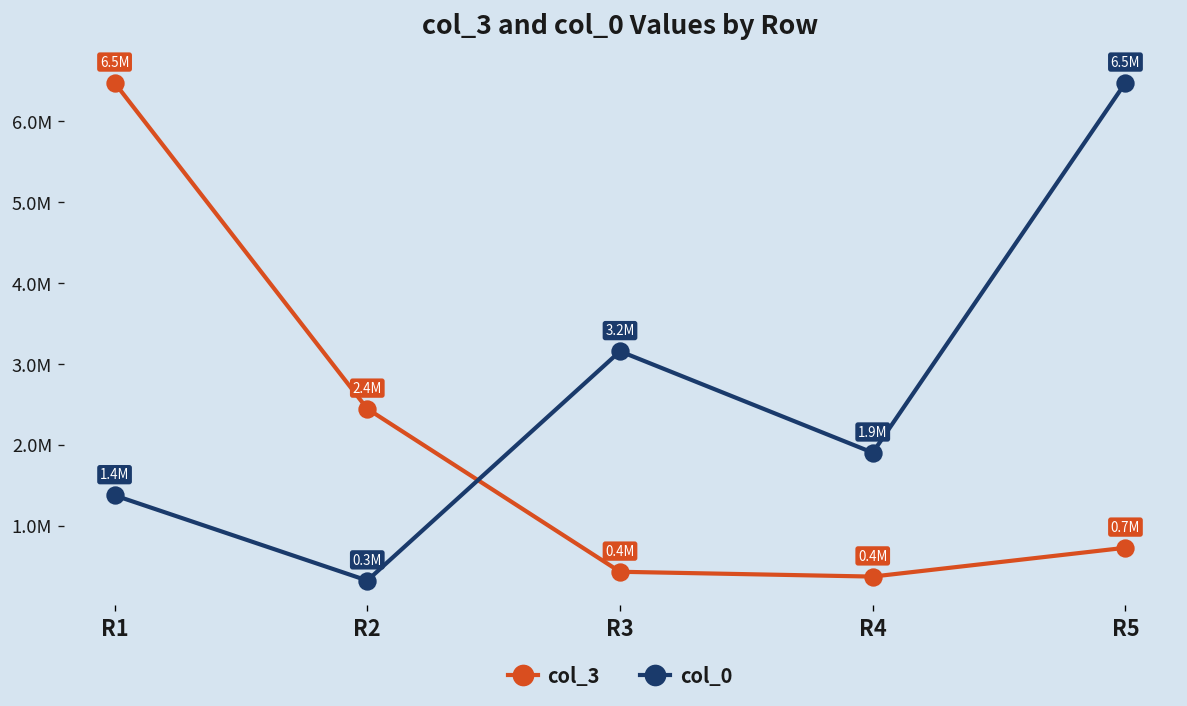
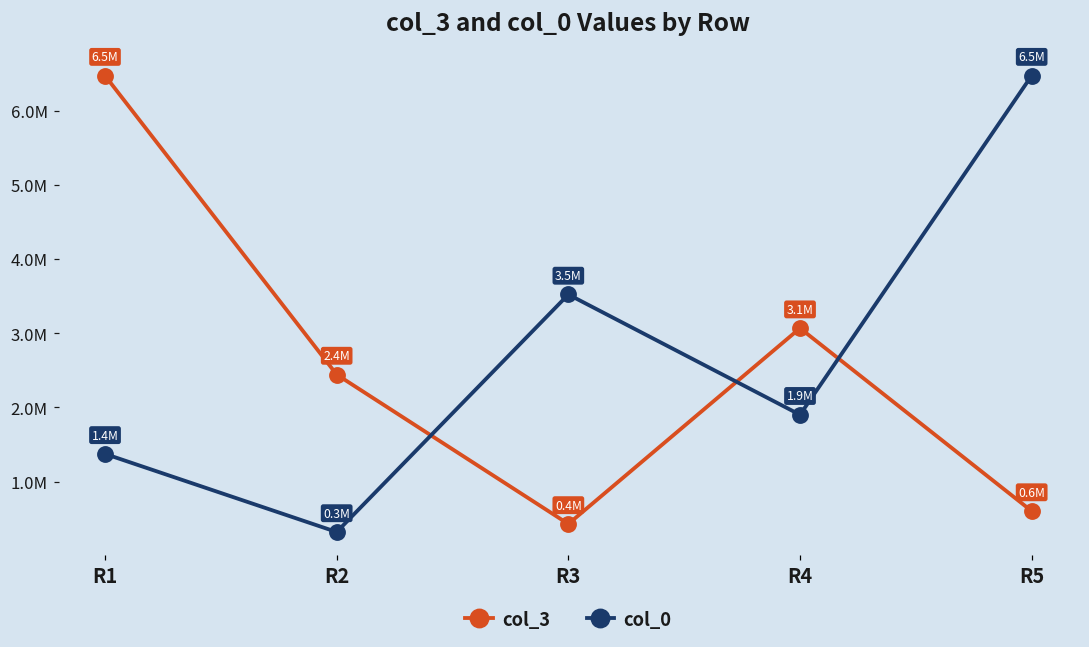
  {
    "col_3": {
-     "R4": "0.4M",
-     "R5": "0.7M"
+     "R4": "3.1M",
+     "R5": "0.6M"
    },
    "col_0": {
-     "R3": "3.2M"
+     "R3": "3.5M"
    }
  }
